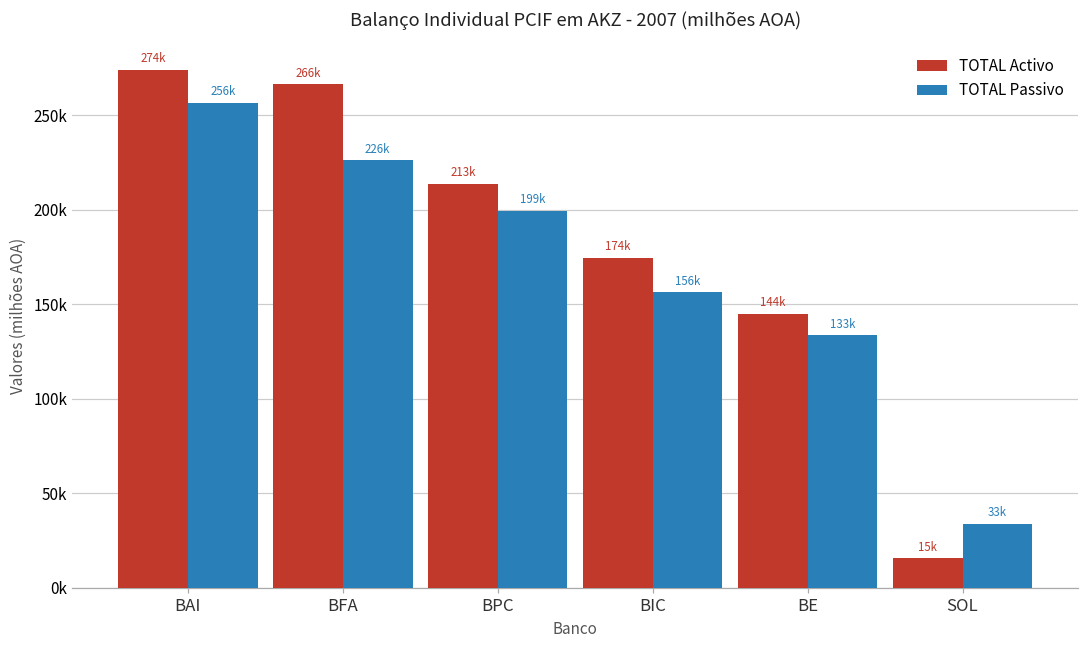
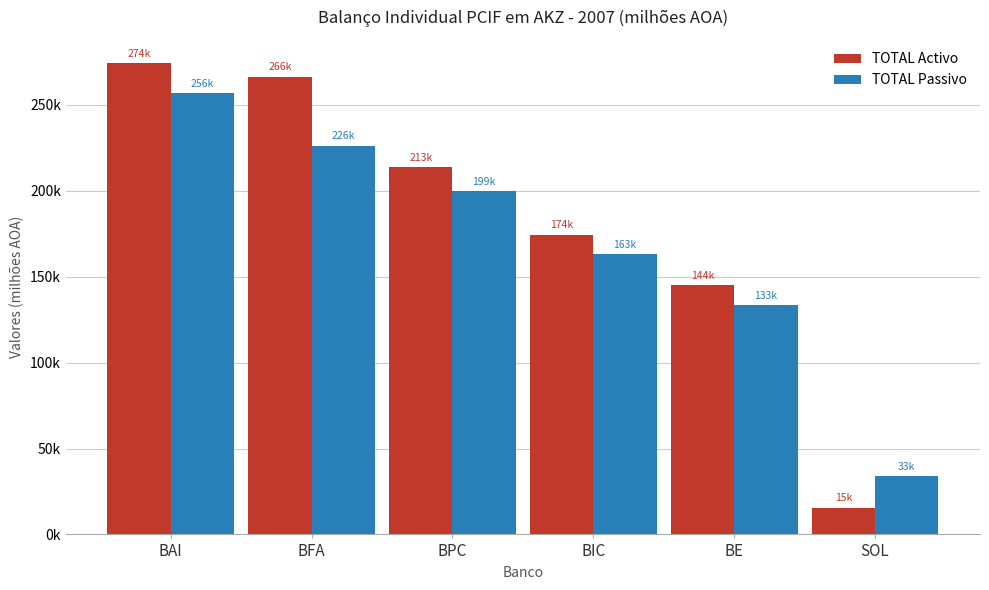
  {
    "TOTAL Activo": {
      "BAI": "274k",
      "BFA": "266k"
    },
    "TOTAL Passivo": {
      "BFA": "226k",
-     "BIC": "156k"
+     "BIC": "163k"
    }
  }
